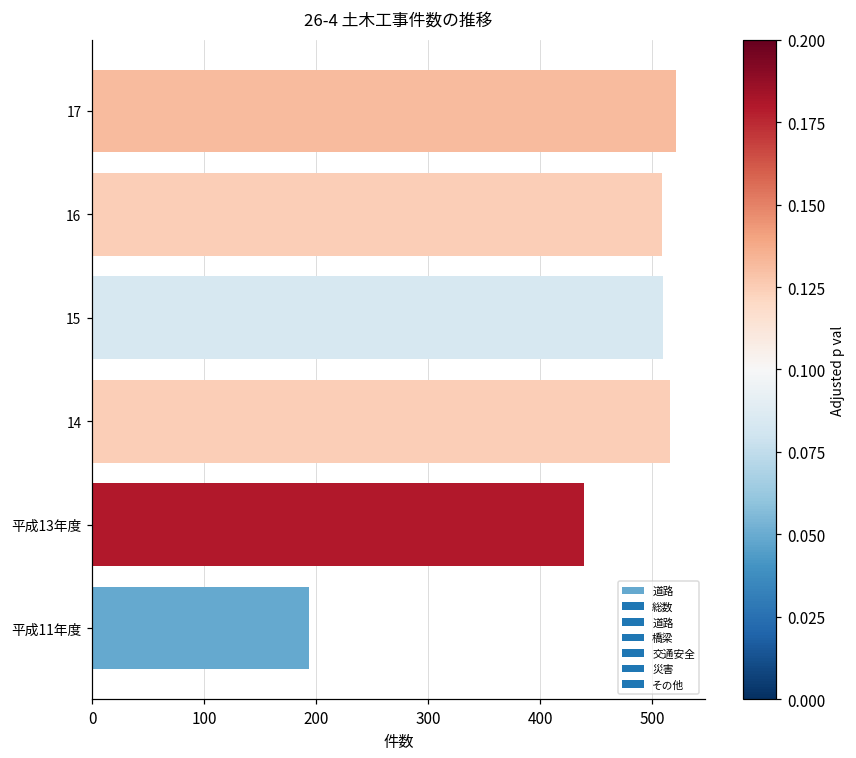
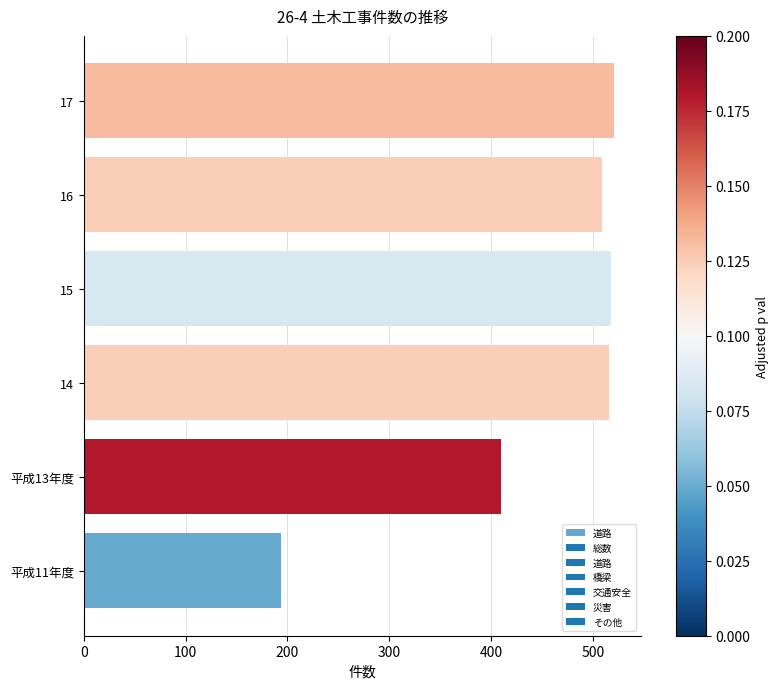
  {
    "17": 521,
    "16": 509,
-   "15": 510,
+   "15": 518,
    "14": 516,
-   "平成13年度": 439,
+   "平成13年度": 410,
    "平成11年度": 194
  }
